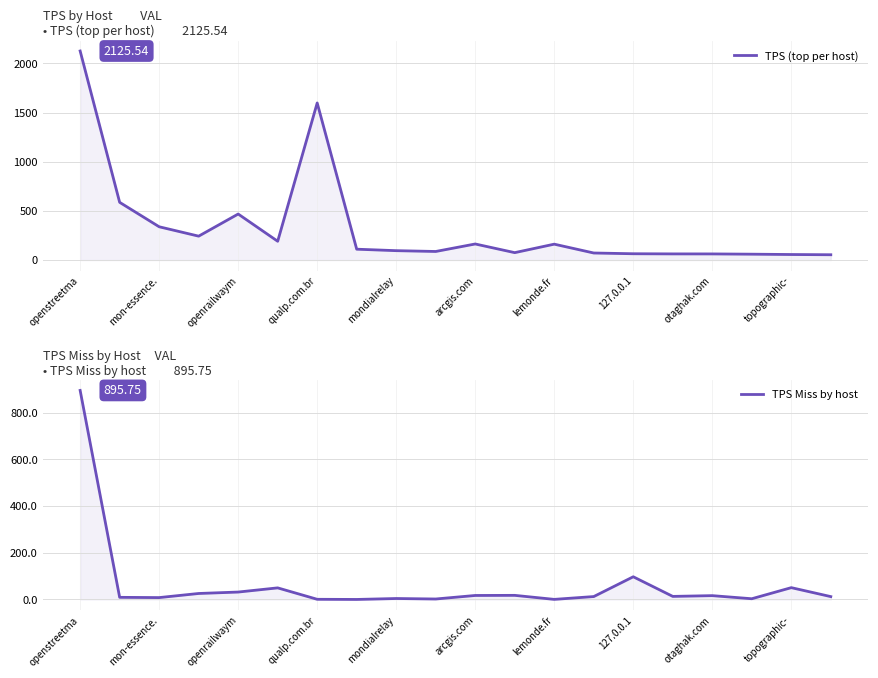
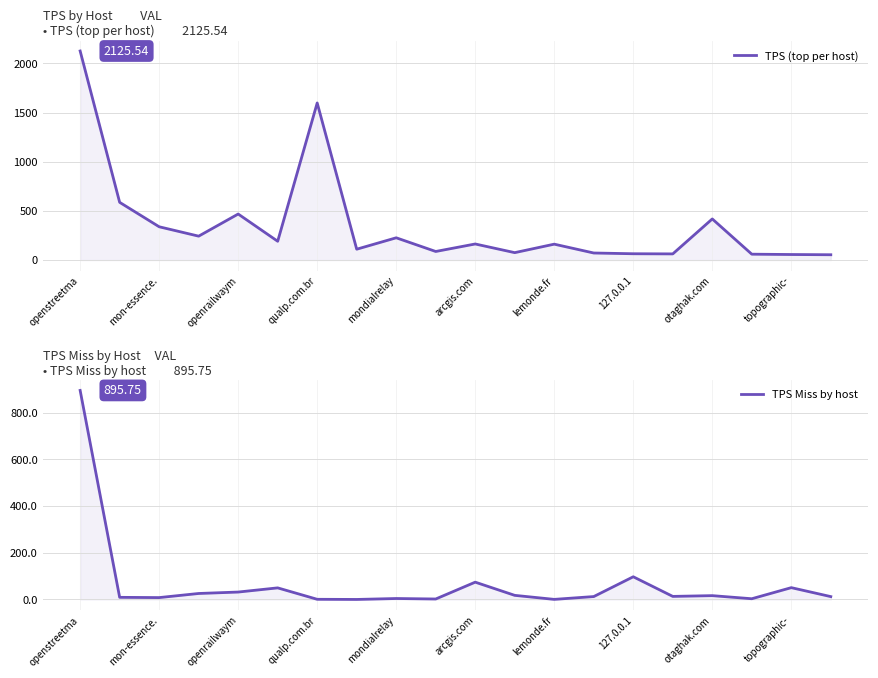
  {
    "TPS by Host VAL • TPS (top per host) 2125.54": {
      "mon-essence.": 300,
      "openrailwaym": 500,
      "qualp.com.br": 1600,
-     "mondialrelay": 100,
+     "mondialrelay": 200,
      "arcgis.com": 200,
      "lemonde.fr": 200,
      "127.0.0.1": 100,
-     "otaghak.com": 100,
+     "otaghak.com": 400,
      "topographic-": 100
    },
    "TPS Miss by Host VAL • TPS Miss by host 895.75": {
      "mon-essence.": 10,
      "openrailwaym": 30,
      "qualp.com.br": 0,
      "mondialrelay": 0,
-     "arcgis.com": 20,
+     "arcgis.com": 70,
      "lemonde.fr": 0,
      "127.0.0.1": 100,
      "otaghak.com": 20,
      "topographic-": 50
    }
  }
